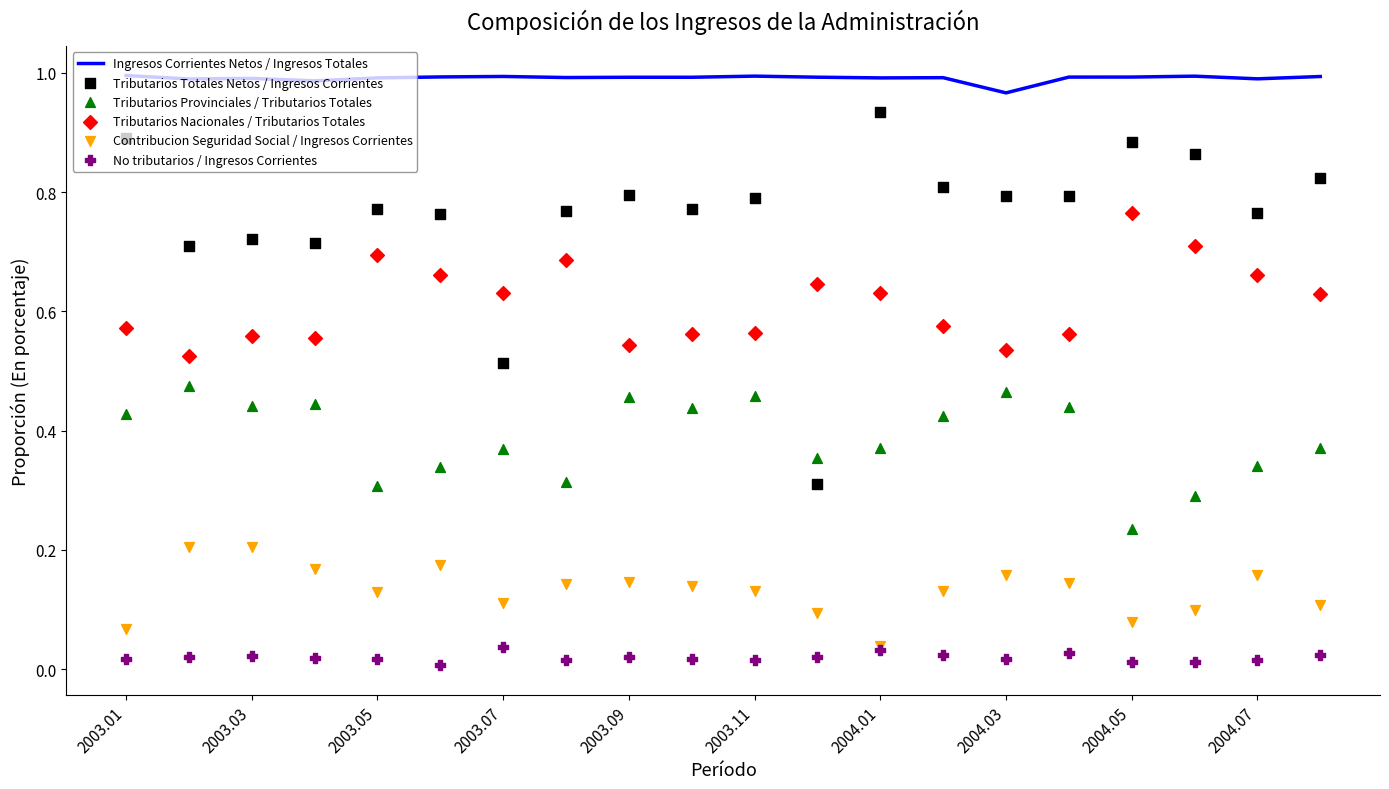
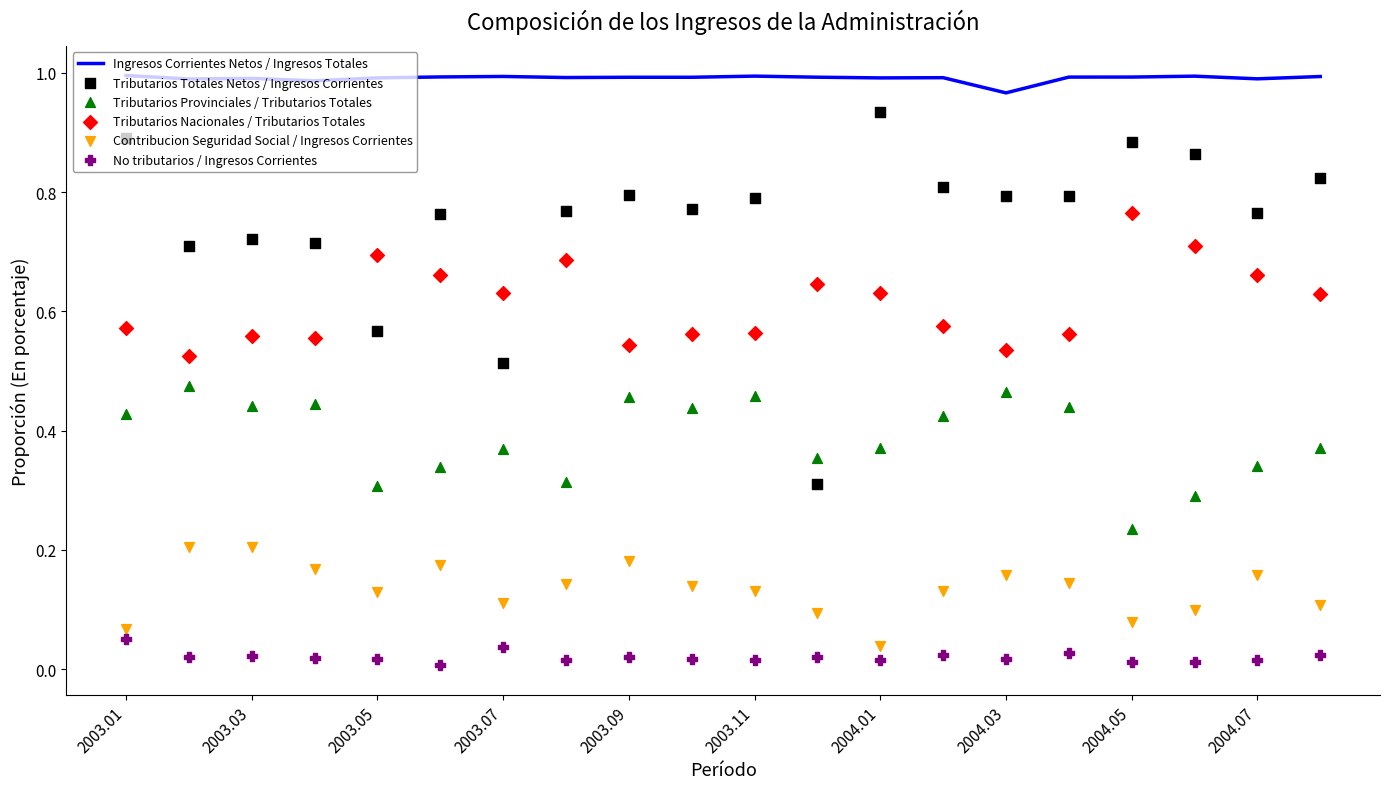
  {
    "Tributarios Totales Netos / Ingresos Corrientes": {
-     "2003.05": 0.77
+     "2003.05": 0.57
    },
    "Ingresos Corrientes Netos / Ingresos Totales": {
      "2003.07": 0.99,
      "2003.09": 0.99,
      "2003.11": 0.99,
      "2004.01": 0.99,
      "2004.03": 0.97,
      "2004.05": 0.99,
      "2004.07": 0.99
    },
    "Contribucion Seguridad Social / Ingresos Corrientes": {
-     "2003.09": 0.15
+     "2003.09": 0.18
    },
    "No tributarios / Ingresos Corrientes": {
-     "2003.01": 0.02,
-     "2004.01": 0.03
+     "2003.01": 0.05,
+     "2004.01": 0.02
    }
  }
